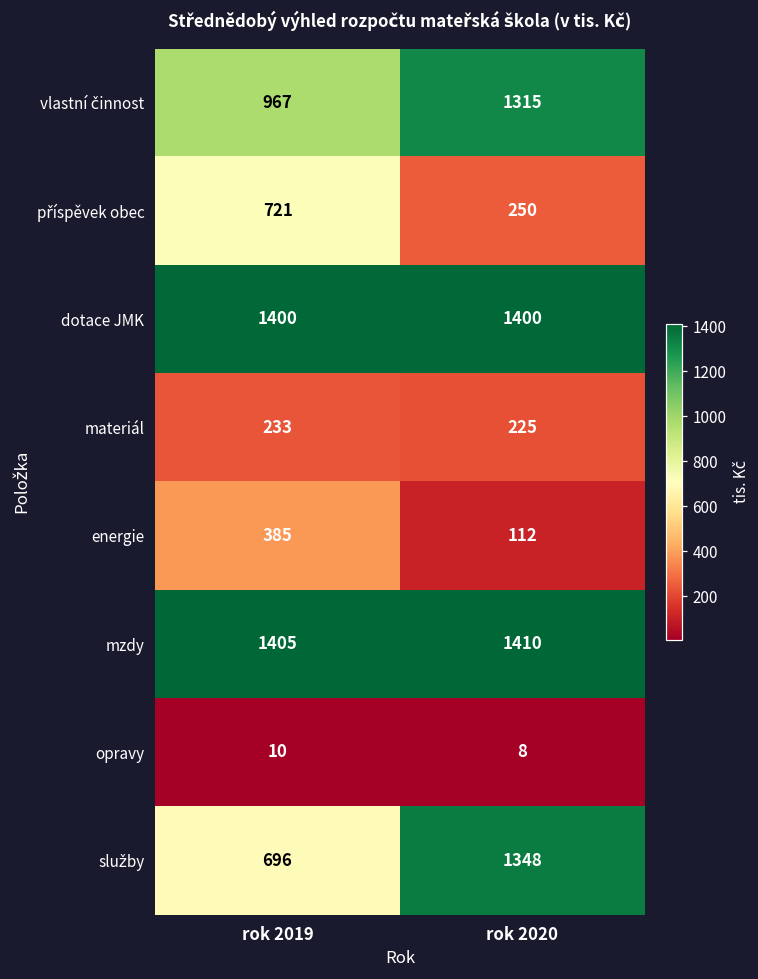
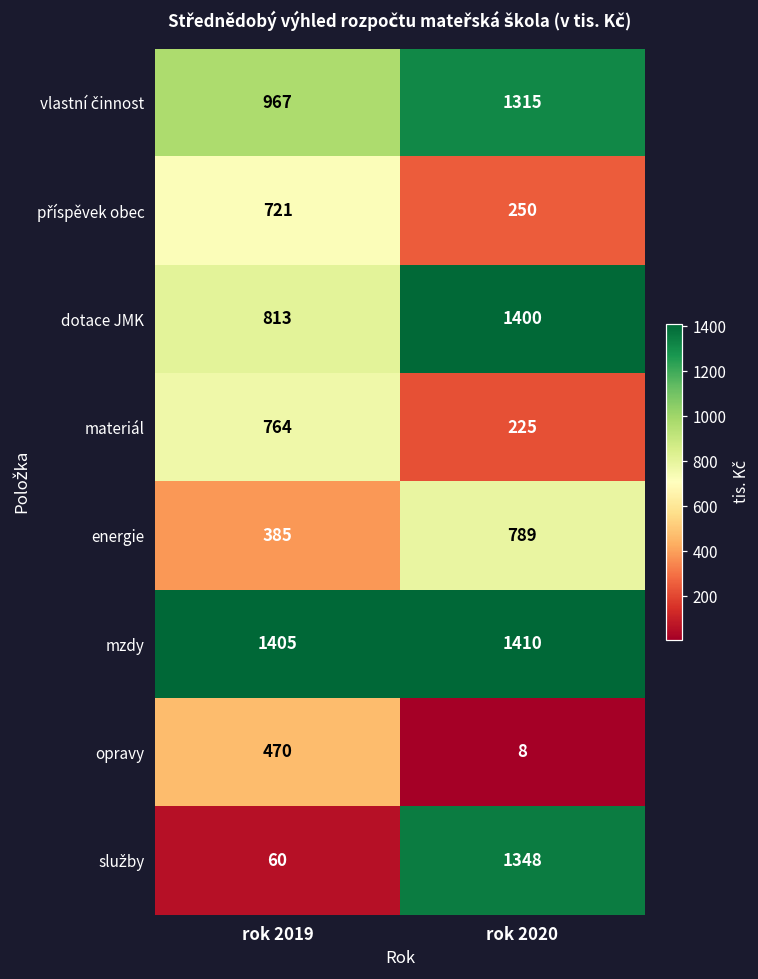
  {
    "vlastní činnost": {
      "rok 2019": 967,
      "rok 2020": 1315
    },
    "příspěvek obec": {
      "rok 2019": 721,
      "rok 2020": 250
    },
    "dotace JMK": {
-     "rok 2019": 1400,
+     "rok 2019": 813,
      "rok 2020": 1400
    },
    "materiál": {
-     "rok 2019": 233,
+     "rok 2019": 764,
      "rok 2020": 225
    },
    "energie": {
      "rok 2019": 385,
-     "rok 2020": 112
+     "rok 2020": 789
    },
    "mzdy": {
      "rok 2019": 1405,
      "rok 2020": 1410
    },
    "opravy": {
-     "rok 2019": 10,
+     "rok 2019": 470,
      "rok 2020": 8
    },
    "služby": {
-     "rok 2019": 696,
+     "rok 2019": 60,
      "rok 2020": 1348
    }
  }
